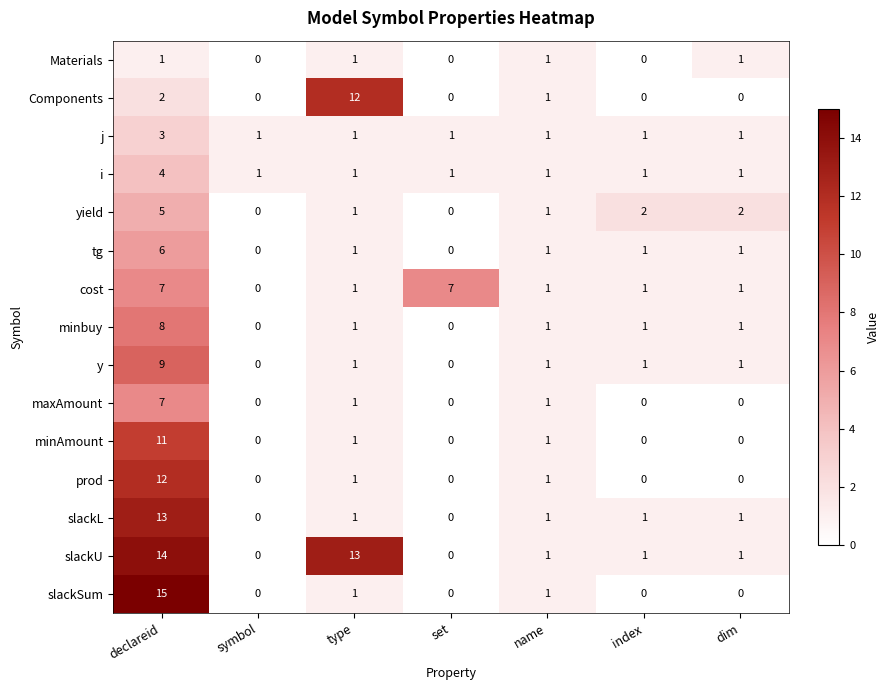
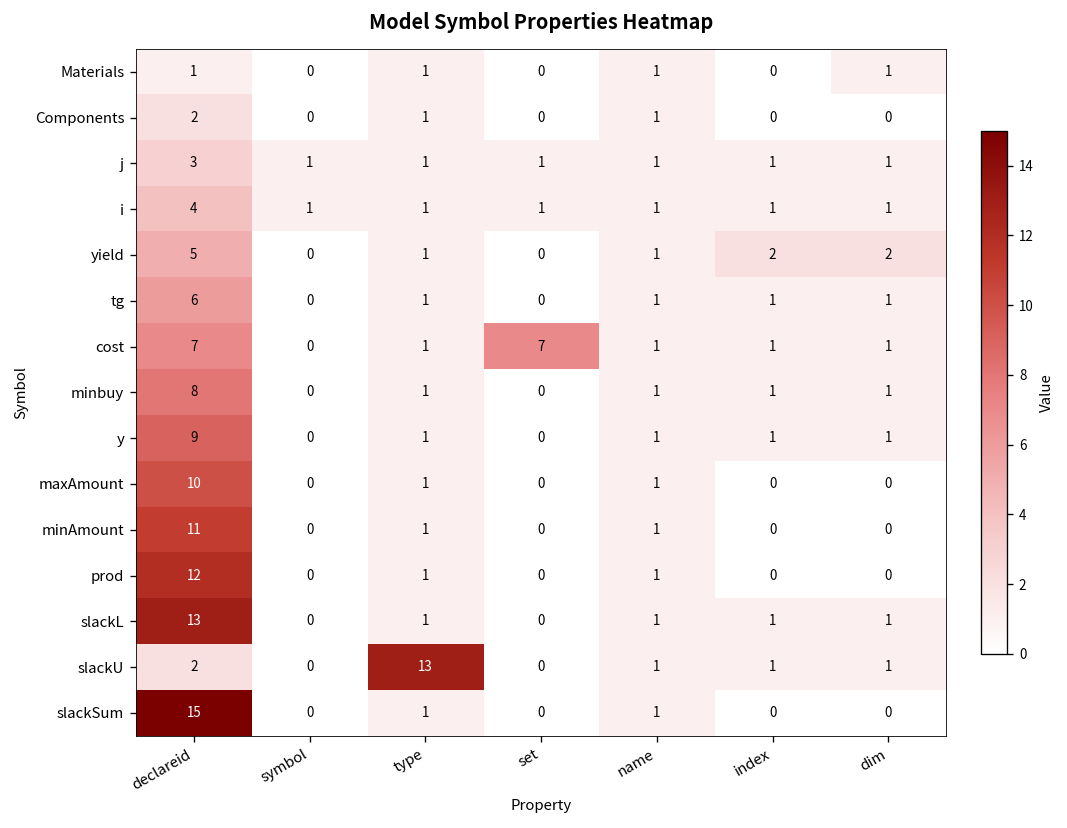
  {
    "Materials": {
      "declareid": 1,
      "symbol": 0,
      "type": 1,
      "set": 0,
      "name": 1,
      "index": 0,
      "dim": 1
    },
    "Components": {
      "declareid": 2,
      "symbol": 0,
-     "type": 12,
+     "type": 1,
      "set": 0,
      "name": 1,
      "index": 0,
      "dim": 0
    },
    "j": {
      "declareid": 3,
      "symbol": 1,
      "type": 1,
      "set": 1,
      "name": 1,
      "index": 1,
      "dim": 1
    },
    "i": {
      "declareid": 4,
      "symbol": 1,
      "type": 1,
      "set": 1,
      "name": 1,
      "index": 1,
      "dim": 1
    },
    "yield": {
      "declareid": 5,
      "symbol": 0,
      "type": 1,
      "set": 0,
      "name": 1,
      "index": 2,
      "dim": 2
    },
    "tg": {
      "declareid": 6,
      "symbol": 0,
      "type": 1,
      "set": 0,
      "name": 1,
      "index": 1,
      "dim": 1
    },
    "cost": {
      "declareid": 7,
      "symbol": 0,
      "type": 1,
      "set": 7,
      "name": 1,
      "index": 1,
      "dim": 1
    },
    "minbuy": {
      "declareid": 8,
      "symbol": 0,
      "type": 1,
      "set": 0,
      "name": 1,
      "index": 1,
      "dim": 1
    },
    "y": {
      "declareid": 9,
      "symbol": 0,
      "type": 1,
      "set": 0,
      "name": 1,
      "index": 1,
      "dim": 1
    },
    "maxAmount": {
-     "declareid": 7,
+     "declareid": 10,
      "symbol": 0,
      "type": 1,
      "set": 0,
      "name": 1,
      "index": 0,
      "dim": 0
    },
    "minAmount": {
      "declareid": 11,
      "symbol": 0,
      "type": 1,
      "set": 0,
      "name": 1,
      "index": 0,
      "dim": 0
    },
    "prod": {
      "declareid": 12,
      "symbol": 0,
      "type": 1,
      "set": 0,
      "name": 1,
      "index": 0,
      "dim": 0
    },
    "slackL": {
      "declareid": 13,
      "symbol": 0,
      "type": 1,
      "set": 0,
      "name": 1,
      "index": 1,
      "dim": 1
    },
    "slackU": {
-     "declareid": 14,
+     "declareid": 2,
      "symbol": 0,
      "type": 13,
      "set": 0,
      "name": 1,
      "index": 1,
      "dim": 1
    },
    "slackSum": {
      "declareid": 15,
      "symbol": 0,
      "type": 1,
      "set": 0,
      "name": 1,
      "index": 0,
      "dim": 0
    }
  }
